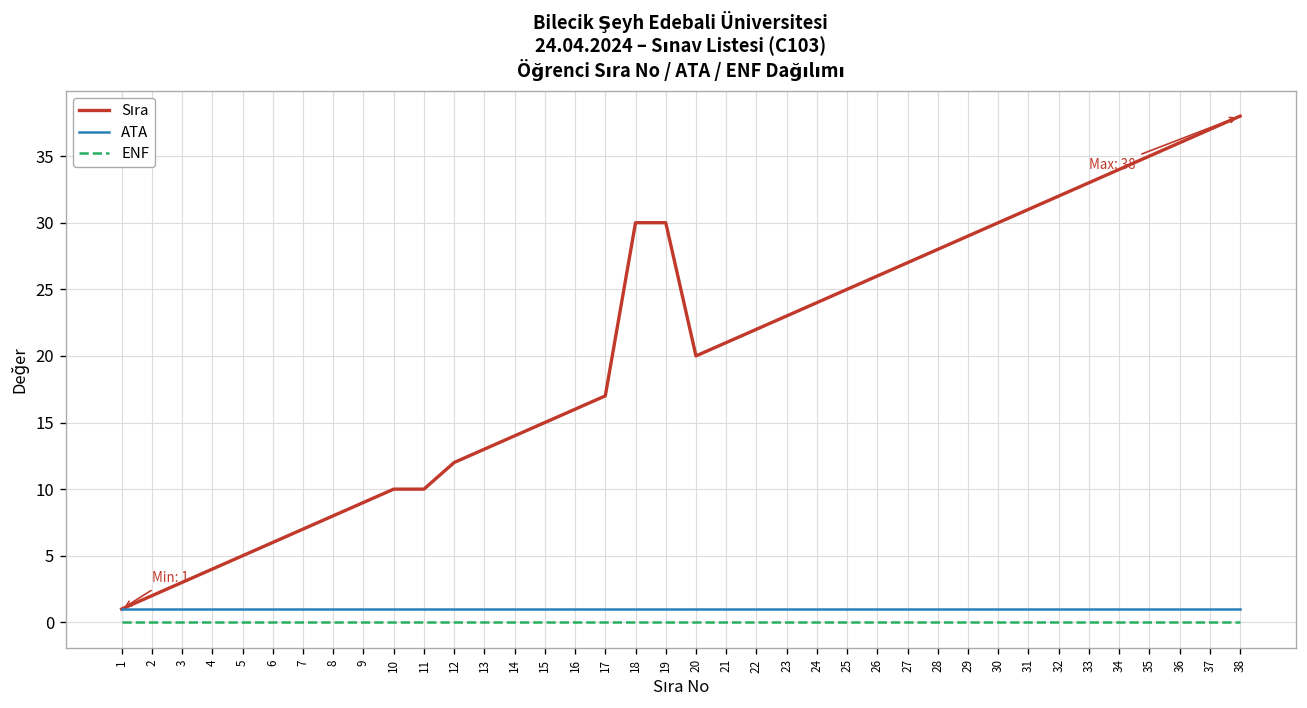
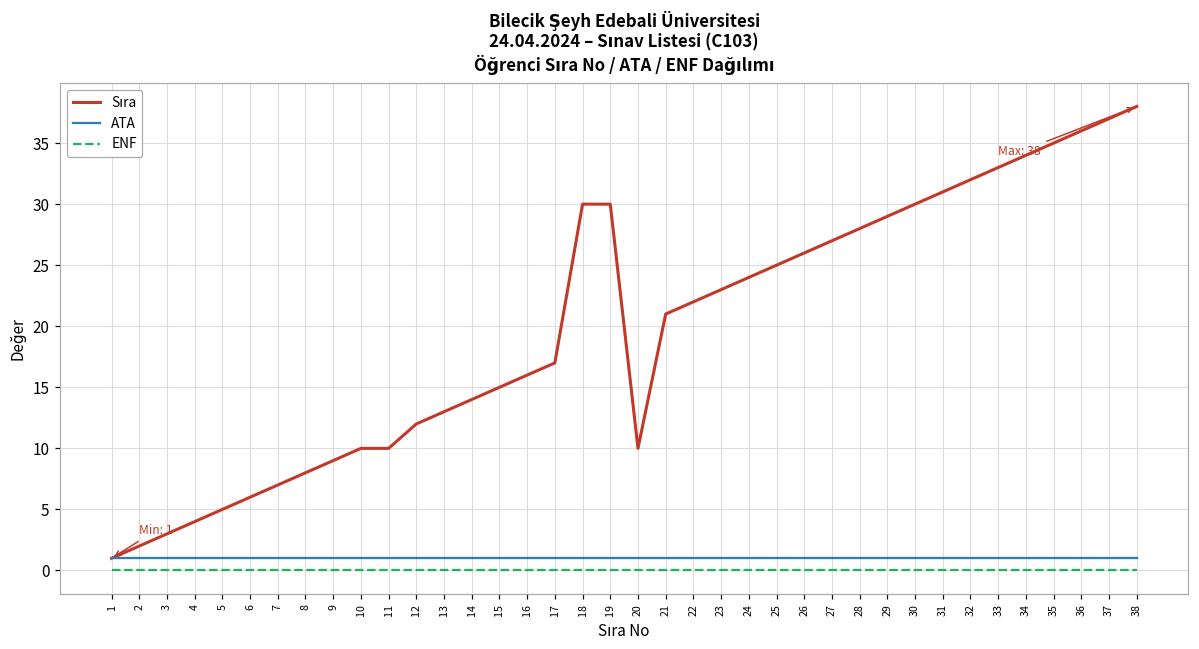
  {
    "Sıra": {
      "4": 4,
      "5": 5,
      "6": 6,
      "7": 7,
      "8": 8,
      "9": 9,
      "10": 10,
      "11": 10,
      "12": 12,
      "13": 13,
      "14": 14,
      "15": 15,
      "16": 16,
      "17": 17,
      "18": 30,
      "19": 30,
-     "20": 20,
+     "20": 10,
      "21": 21,
      "22": 22,
      "23": 23,
      "24": 24,
      "25": 25,
      "26": 26,
      "27": 27,
      "28": 28,
      "29": 29,
      "30": 30,
      "31": 31,
      "32": 32,
      "33": 33,
      "38": 38
    },
    "ATA": {
      "4": 1,
      "5": 1,
      "6": 1,
      "7": 1,
      "8": 1,
      "9": 1,
      "10": 1,
      "11": 1,
      "12": 1,
      "13": 1,
      "14": 1,
      "15": 1,
      "16": 1,
      "17": 1,
      "18": 1,
      "19": 1,
      "20": 1,
      "21": 1,
      "22": 1,
      "23": 1,
      "24": 1,
      "25": 1,
      "26": 1,
      "27": 1,
      "28": 1,
      "29": 1,
      "30": 1,
      "31": 1,
      "32": 1,
      "33": 1,
      "34": 1,
      "35": 1,
      "36": 1,
      "37": 1,
      "38": 1
    },
    "ENF": {
      "1": 0,
      "2": 0,
      "3": 0,
      "4": 0,
      "5": 0,
      "6": 0,
      "7": 0,
      "8": 0,
      "9": 0,
      "10": 0,
      "11": 0,
      "12": 0,
      "13": 0,
      "14": 0,
      "15": 0,
      "16": 0,
      "17": 0,
      "18": 0,
      "19": 0,
      "20": 0,
      "21": 0,
      "22": 0,
      "23": 0,
      "24": 0,
      "25": 0,
      "26": 0,
      "27": 0,
      "28": 0,
      "29": 0,
      "30": 0,
      "31": 0,
      "32": 0,
      "33": 0,
      "34": 0,
      "35": 0,
      "36": 0,
      "37": 0,
      "38": 0
    }
  }
